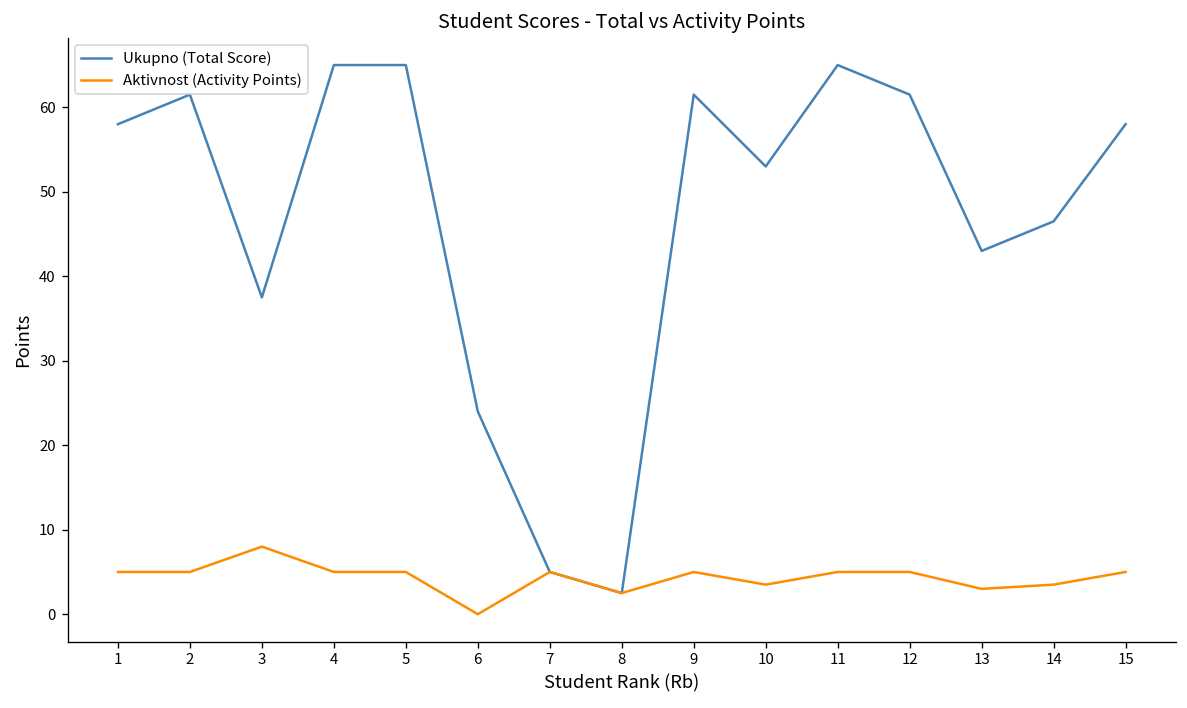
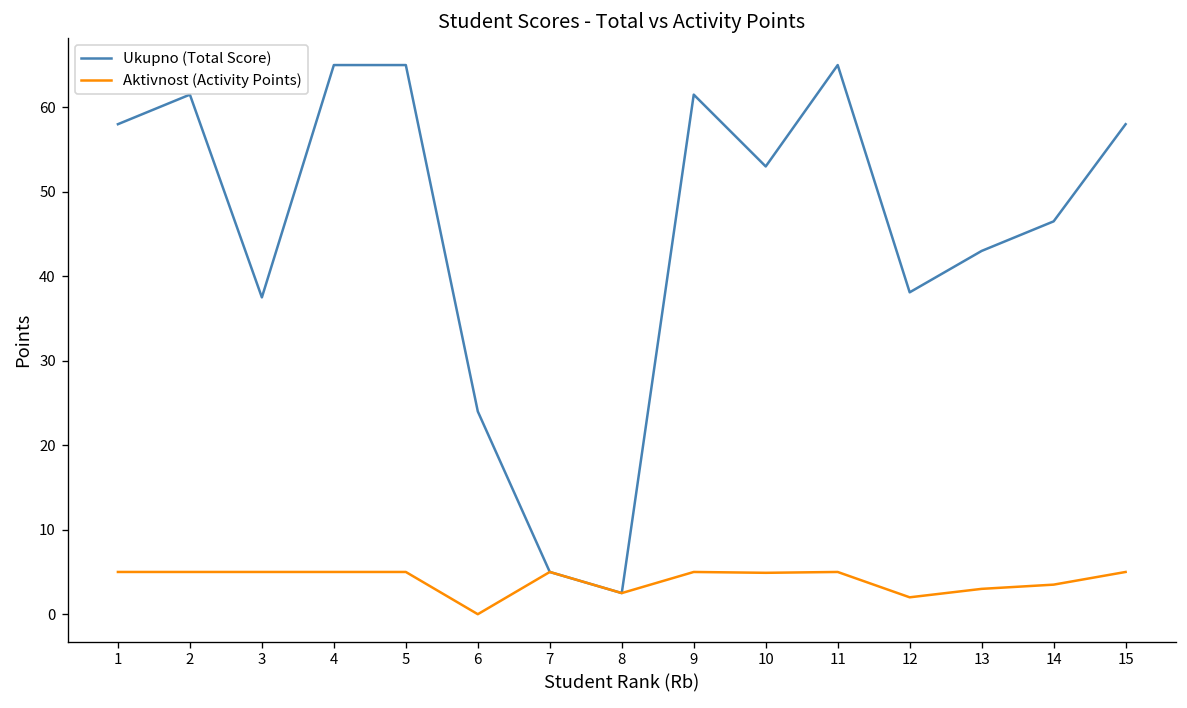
  {
    "Ukupno (Total Score)": {
      "1": 58,
      "3": 38,
      "4": 65,
      "5": 65,
      "6": 24,
      "9": 62,
      "10": 53,
      "11": 65,
-     "12": 62,
+     "12": 38,
      "13": 43,
      "14": 47,
      "15": 58
    },
    "Aktivnost (Activity Points)": {
      "1": 5,
      "2": 5,
-     "3": 8,
+     "3": 5,
      "4": 5,
      "5": 5,
      "6": 0,
      "9": 5,
-     "10": 4,
+     "10": 5,
      "11": 5,
-     "12": 5,
+     "12": 2,
      "13": 3,
      "14": 4,
      "15": 5
    }
  }
